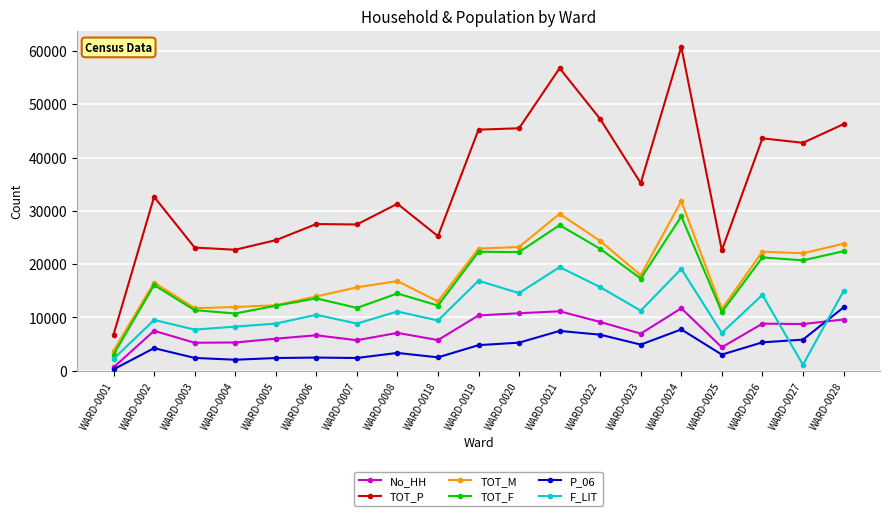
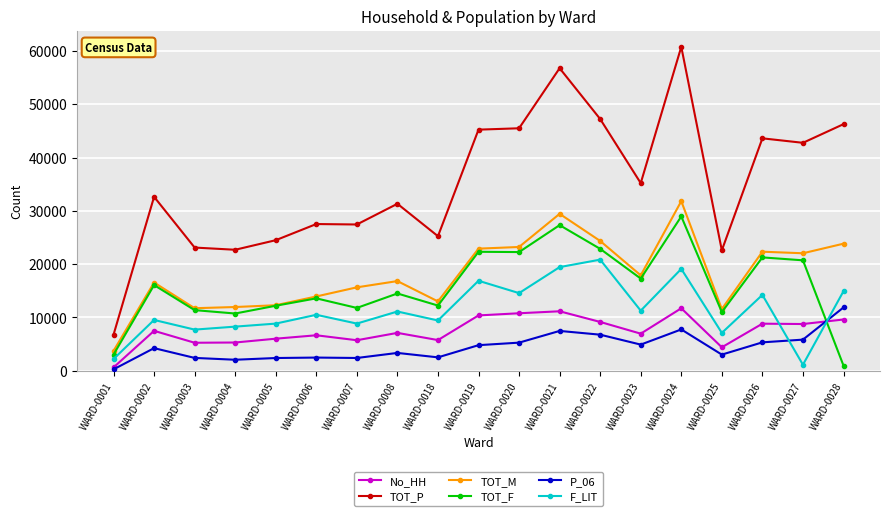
  {
    "No_HH": {
      "WARD-0002": 7000,
      "WARD-0003": 5000,
      "WARD-0004": 5000,
      "WARD-0005": 6000,
      "WARD-0006": 7000,
      "WARD-0007": 6000,
      "WARD-0008": 7000,
      "WARD-0018": 6000,
      "WARD-0019": 10000,
      "WARD-0020": 11000,
      "WARD-0021": 11000,
      "WARD-0022": 9000,
      "WARD-0023": 7000,
      "WARD-0024": 12000,
      "WARD-0025": 4000,
      "WARD-0026": 9000,
      "WARD-0027": 9000,
      "WARD-0028": 10000
    },
    "TOT_P": {
      "WARD-0001": 7000,
      "WARD-0002": 33000,
      "WARD-0003": 23000,
      "WARD-0004": 23000,
      "WARD-0005": 24000,
      "WARD-0006": 28000,
      "WARD-0007": 27000,
      "WARD-0008": 31000,
      "WARD-0018": 25000,
      "WARD-0019": 45000,
      "WARD-0020": 45000,
      "WARD-0021": 57000,
      "WARD-0022": 47000,
      "WARD-0023": 35000,
      "WARD-0024": 61000,
      "WARD-0025": 23000,
      "WARD-0026": 44000,
      "WARD-0027": 43000,
      "WARD-0028": 46000
    },
    "TOT_M": {
      "WARD-0001": 4000,
      "WARD-0004": 12000,
      "WARD-0007": 16000,
      "WARD-0008": 17000,
      "WARD-0018": 13000,
      "WARD-0019": 23000,
      "WARD-0020": 23000,
      "WARD-0021": 29000,
      "WARD-0022": 24000,
      "WARD-0023": 18000,
      "WARD-0024": 32000,
      "WARD-0025": 12000,
      "WARD-0026": 22000,
      "WARD-0027": 22000,
      "WARD-0028": 24000
    },
    "TOT_F": {
      "WARD-0001": 3000,
      "WARD-0004": 11000,
      "WARD-0007": 12000,
      "WARD-0008": 14000,
      "WARD-0018": 12000,
      "WARD-0019": 22000,
      "WARD-0020": 22000,
      "WARD-0021": 27000,
      "WARD-0022": 23000,
      "WARD-0023": 17000,
      "WARD-0024": 29000,
      "WARD-0025": 11000,
      "WARD-0026": 21000,
      "WARD-0027": 21000,
-     "WARD-0028": 22000
+     "WARD-0028": 1000
    },
    "P_06": {
      "WARD-0002": 4000,
      "WARD-0003": 2000,
      "WARD-0004": 2000,
      "WARD-0005": 2000,
      "WARD-0006": 2000,
      "WARD-0007": 2000,
      "WARD-0008": 3000,
      "WARD-0018": 3000,
      "WARD-0019": 5000,
      "WARD-0020": 5000,
      "WARD-0021": 7000,
      "WARD-0022": 7000,
      "WARD-0023": 5000,
      "WARD-0024": 8000,
      "WARD-0025": 3000,
      "WARD-0026": 5000,
      "WARD-0027": 6000,
      "WARD-0028": 12000
    },
    "F_LIT": {
      "WARD-0001": 2000,
      "WARD-0002": 10000,
      "WARD-0003": 8000,
      "WARD-0004": 8000,
      "WARD-0005": 9000,
      "WARD-0006": 11000,
      "WARD-0007": 9000,
      "WARD-0008": 11000,
      "WARD-0018": 9000,
      "WARD-0019": 17000,
      "WARD-0020": 15000,
      "WARD-0021": 19000,
-     "WARD-0022": 16000,
+     "WARD-0022": 21000,
      "WARD-0023": 11000,
      "WARD-0024": 19000,
      "WARD-0025": 7000,
      "WARD-0026": 14000,
      "WARD-0027": 1000,
      "WARD-0028": 15000
    }
  }
